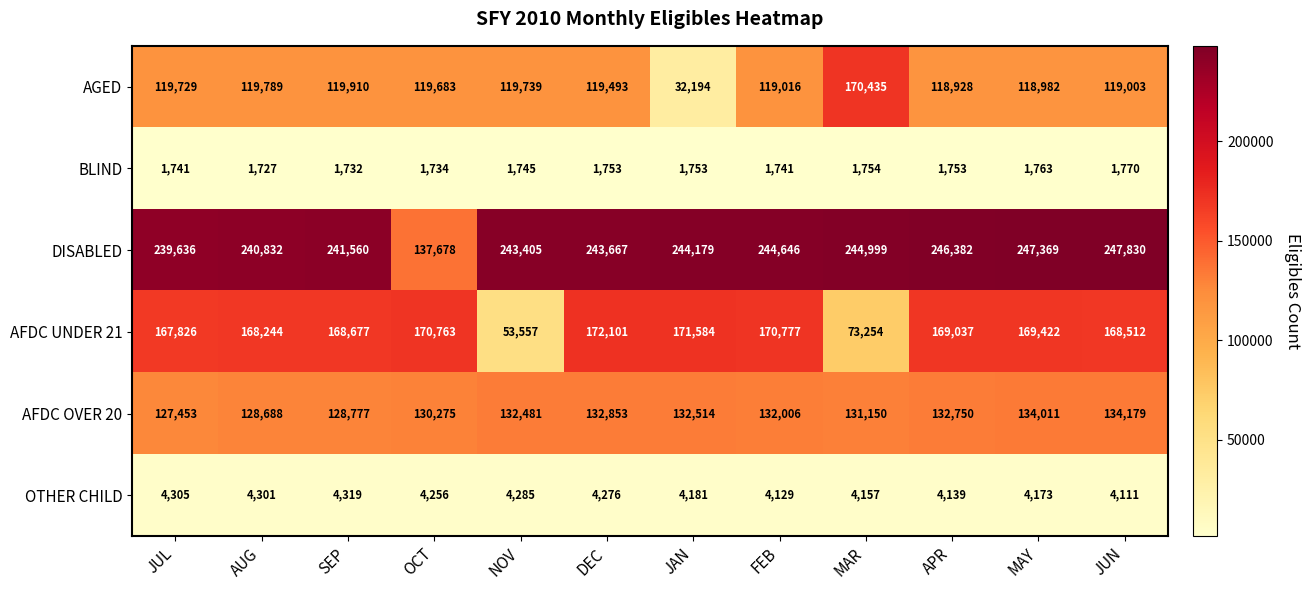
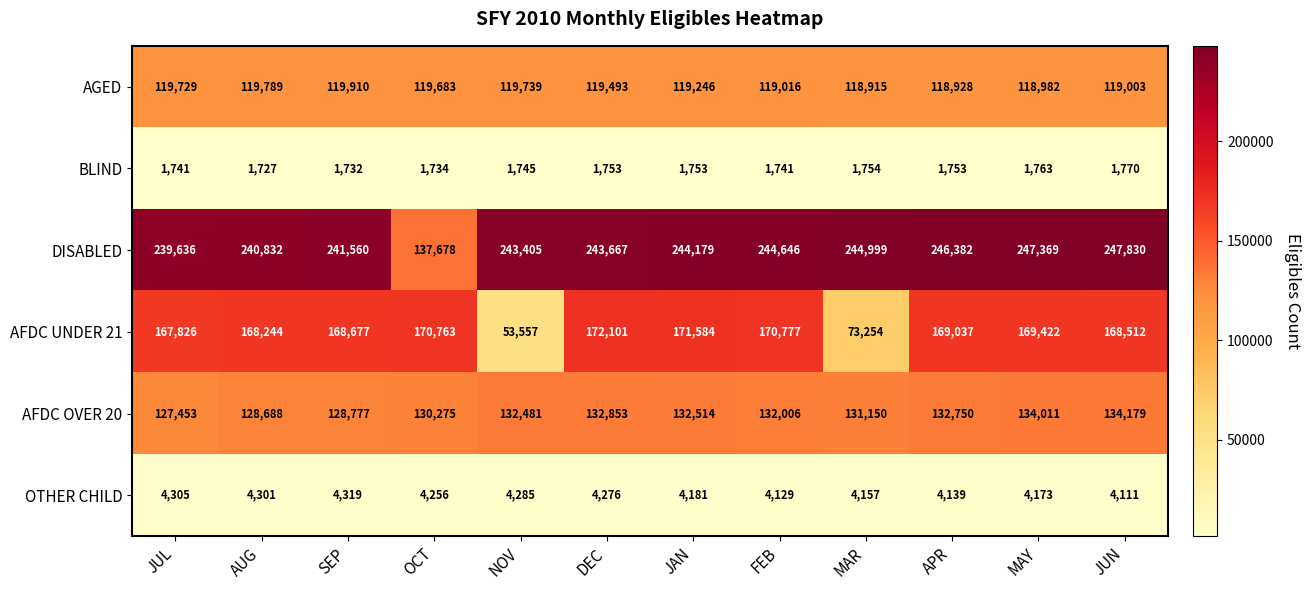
  {
    "AGED": {
      "JUL": "119,729",
      "AUG": "119,789",
      "SEP": "119,910",
      "OCT": "119,683",
      "NOV": "119,739",
      "DEC": "119,493",
-     "JAN": "32,194",
+     "JAN": "119,246",
      "FEB": "119,016",
-     "MAR": "170,435",
+     "MAR": "118,915",
      "APR": "118,928",
      "MAY": "118,982",
      "JUN": "119,003"
    },
    "BLIND": {
      "JUL": "1,741",
      "AUG": "1,727",
      "SEP": "1,732",
      "OCT": "1,734",
      "NOV": "1,745",
      "DEC": "1,753",
      "JAN": "1,753",
      "FEB": "1,741",
      "MAR": "1,754",
      "APR": "1,753",
      "MAY": "1,763",
      "JUN": "1,770"
    },
    "DISABLED": {
      "JUL": "239,636",
      "AUG": "240,832",
      "SEP": "241,560",
      "OCT": "137,678",
      "NOV": "243,405",
      "DEC": "243,667",
      "JAN": "244,179",
      "FEB": "244,646",
      "MAR": "244,999",
      "APR": "246,382",
      "MAY": "247,369",
      "JUN": "247,830"
    },
    "AFDC UNDER 21": {
      "JUL": "167,826",
      "AUG": "168,244",
      "SEP": "168,677",
      "OCT": "170,763",
      "NOV": "53,557",
      "DEC": "172,101",
      "JAN": "171,584",
      "FEB": "170,777",
      "MAR": "73,254",
      "APR": "169,037",
      "MAY": "169,422",
      "JUN": "168,512"
    },
    "AFDC OVER 20": {
      "JUL": "127,453",
      "AUG": "128,688",
      "SEP": "128,777",
      "OCT": "130,275",
      "NOV": "132,481",
      "DEC": "132,853",
      "JAN": "132,514",
      "FEB": "132,006",
      "MAR": "131,150",
      "APR": "132,750",
      "MAY": "134,011",
      "JUN": "134,179"
    },
    "OTHER CHILD": {
      "JUL": "4,305",
      "AUG": "4,301",
      "SEP": "4,319",
      "OCT": "4,256",
      "NOV": "4,285",
      "DEC": "4,276",
      "JAN": "4,181",
      "FEB": "4,129",
      "MAR": "4,157",
      "APR": "4,139",
      "MAY": "4,173",
      "JUN": "4,111"
    }
  }
